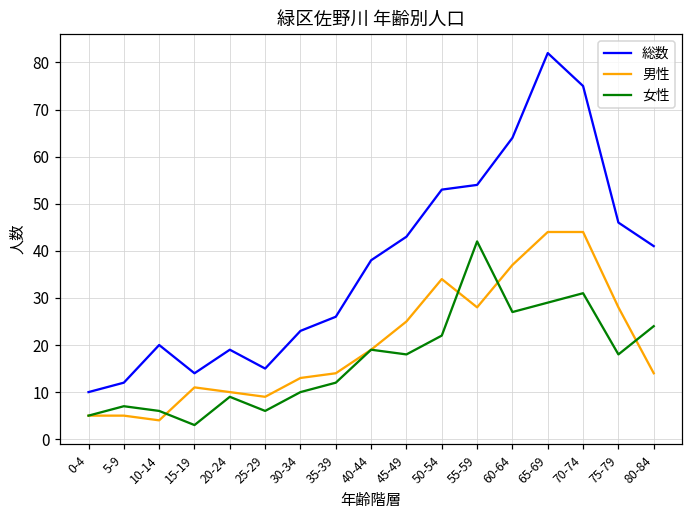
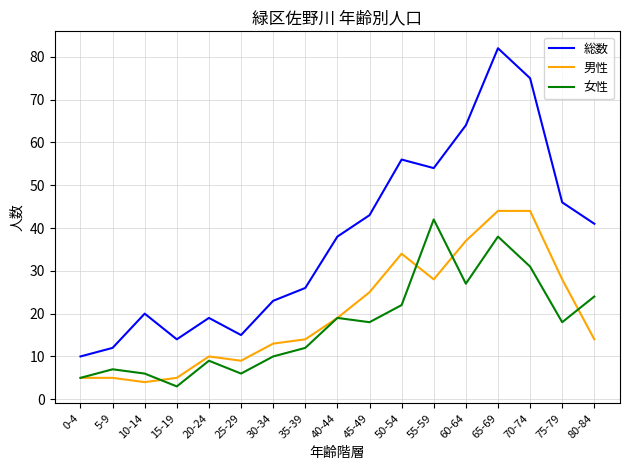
  {
    "総数": {
      "0-4": 10,
      "5-9": 12,
      "10-14": 20,
      "15-19": 14,
      "20-24": 19,
      "25-29": 15,
      "30-34": 23,
      "35-39": 26,
      "40-44": 38,
      "45-49": 43,
-     "50-54": 53,
+     "50-54": 56,
      "55-59": 54,
      "60-64": 64,
      "65-69": 82,
      "70-74": 75,
      "75-79": 46,
      "80-84": 41
    },
    "男性": {
      "5-9": 5,
      "10-14": 4,
-     "15-19": 11,
+     "15-19": 5,
      "20-24": 10,
      "25-29": 9,
      "30-34": 13,
      "35-39": 14,
      "45-49": 25,
      "50-54": 34,
      "55-59": 28,
      "60-64": 37,
      "65-69": 44,
      "70-74": 44,
      "75-79": 28,
      "80-84": 14
    },
    "女性": {
      "5-9": 7,
      "10-14": 6,
      "15-19": 3,
      "20-24": 9,
      "25-29": 6,
      "30-34": 10,
      "35-39": 12,
      "45-49": 18,
      "50-54": 22,
      "55-59": 42,
      "60-64": 27,
-     "65-69": 29,
+     "65-69": 38,
      "70-74": 31,
      "75-79": 18,
      "80-84": 24
    }
  }
